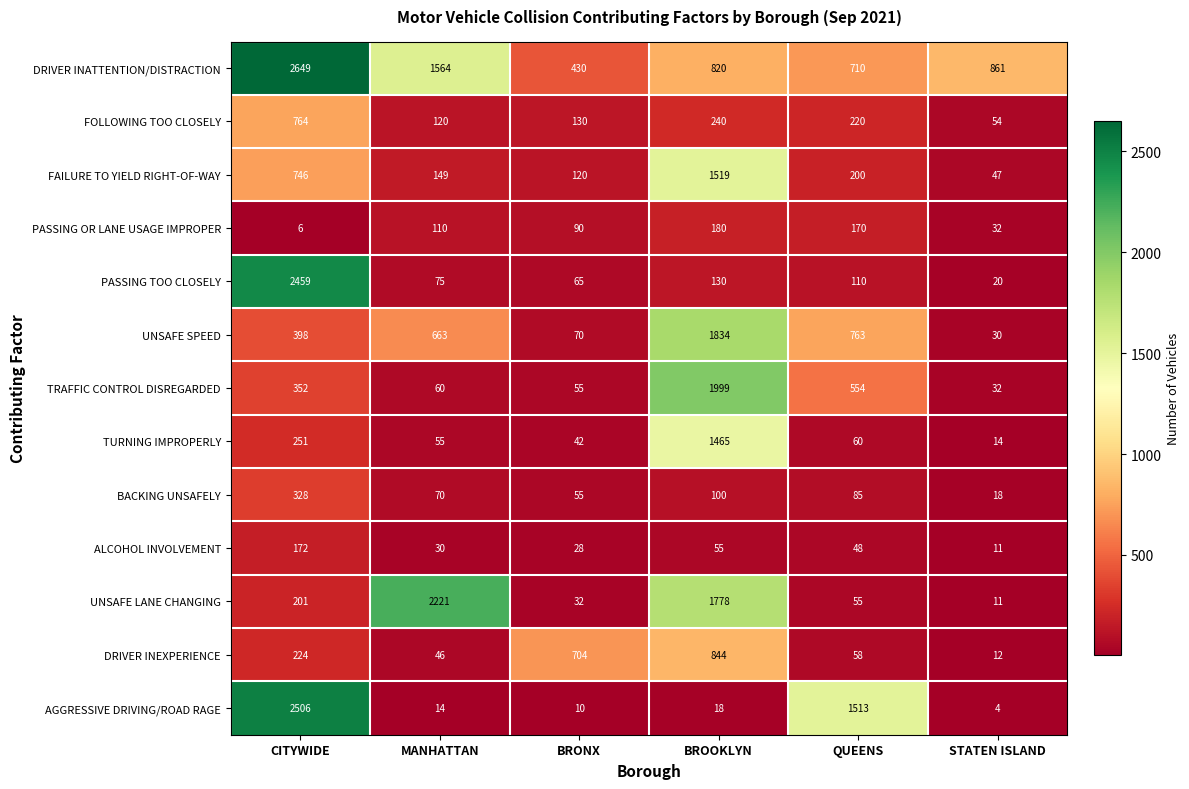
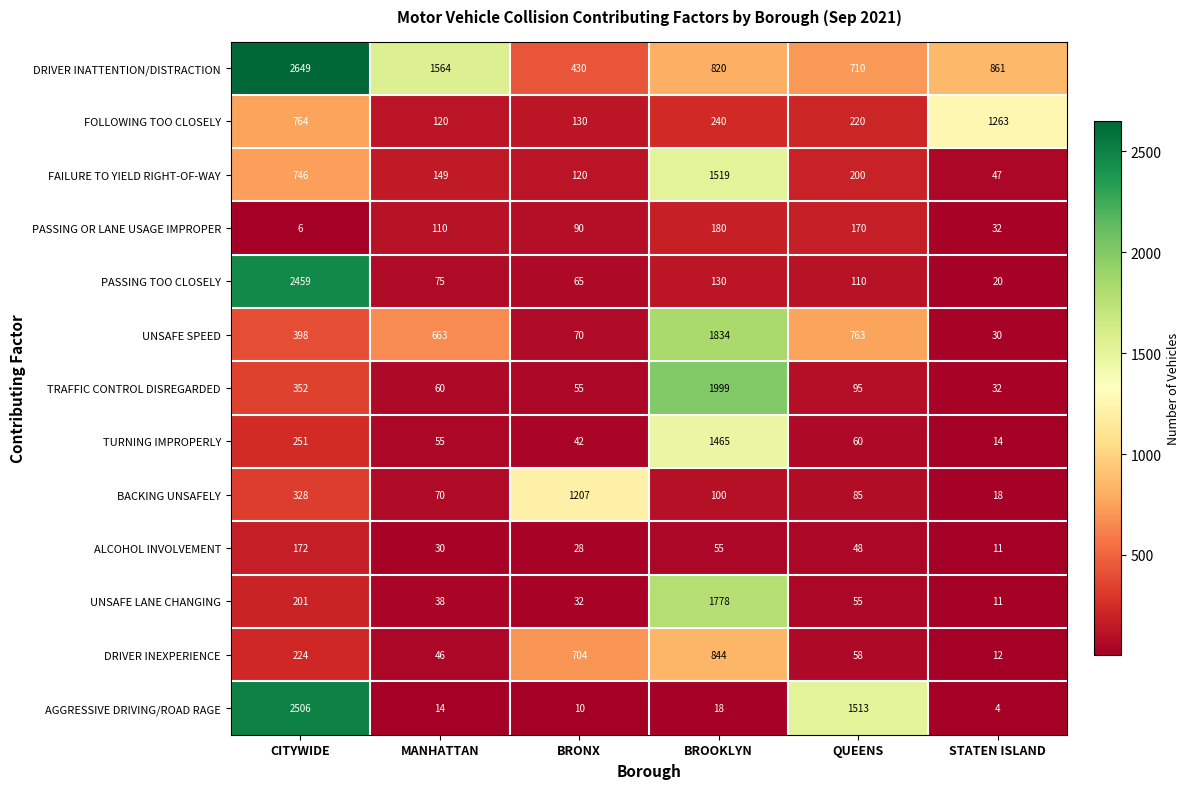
  {
    "DRIVER INATTENTION/DISTRACTION": {
      "CITYWIDE": 2649,
      "MANHATTAN": 1564,
      "BRONX": 430,
      "BROOKLYN": 820,
      "QUEENS": 710,
      "STATEN ISLAND": 861
    },
    "FOLLOWING TOO CLOSELY": {
      "CITYWIDE": 764,
      "MANHATTAN": 120,
      "BRONX": 130,
      "BROOKLYN": 240,
      "QUEENS": 220,
-     "STATEN ISLAND": 54
+     "STATEN ISLAND": 1263
    },
    "FAILURE TO YIELD RIGHT-OF-WAY": {
      "CITYWIDE": 746,
      "MANHATTAN": 149,
      "BRONX": 120,
      "BROOKLYN": 1519,
      "QUEENS": 200,
      "STATEN ISLAND": 47
    },
    "PASSING OR LANE USAGE IMPROPER": {
      "CITYWIDE": 6,
      "MANHATTAN": 110,
      "BRONX": 90,
      "BROOKLYN": 180,
      "QUEENS": 170,
      "STATEN ISLAND": 32
    },
    "PASSING TOO CLOSELY": {
      "CITYWIDE": 2459,
      "MANHATTAN": 75,
      "BRONX": 65,
      "BROOKLYN": 130,
      "QUEENS": 110,
      "STATEN ISLAND": 20
    },
    "UNSAFE SPEED": {
      "CITYWIDE": 398,
      "MANHATTAN": 663,
      "BRONX": 70,
      "BROOKLYN": 1834,
      "QUEENS": 763,
      "STATEN ISLAND": 30
    },
    "TRAFFIC CONTROL DISREGARDED": {
      "CITYWIDE": 352,
      "MANHATTAN": 60,
      "BRONX": 55,
      "BROOKLYN": 1999,
-     "QUEENS": 554,
+     "QUEENS": 95,
      "STATEN ISLAND": 32
    },
    "TURNING IMPROPERLY": {
      "CITYWIDE": 251,
      "MANHATTAN": 55,
      "BRONX": 42,
      "BROOKLYN": 1465,
      "QUEENS": 60,
      "STATEN ISLAND": 14
    },
    "BACKING UNSAFELY": {
      "CITYWIDE": 328,
      "MANHATTAN": 70,
-     "BRONX": 55,
+     "BRONX": 1207,
      "BROOKLYN": 100,
      "QUEENS": 85,
      "STATEN ISLAND": 18
    },
    "ALCOHOL INVOLVEMENT": {
      "CITYWIDE": 172,
      "MANHATTAN": 30,
      "BRONX": 28,
      "BROOKLYN": 55,
      "QUEENS": 48,
      "STATEN ISLAND": 11
    },
    "UNSAFE LANE CHANGING": {
      "CITYWIDE": 201,
-     "MANHATTAN": 2221,
+     "MANHATTAN": 38,
      "BRONX": 32,
      "BROOKLYN": 1778,
      "QUEENS": 55,
      "STATEN ISLAND": 11
    },
    "DRIVER INEXPERIENCE": {
      "CITYWIDE": 224,
      "MANHATTAN": 46,
      "BRONX": 704,
      "BROOKLYN": 844,
      "QUEENS": 58,
      "STATEN ISLAND": 12
    },
    "AGGRESSIVE DRIVING/ROAD RAGE": {
      "CITYWIDE": 2506,
      "MANHATTAN": 14,
      "BRONX": 10,
      "BROOKLYN": 18,
      "QUEENS": 1513,
      "STATEN ISLAND": 4
    }
  }
